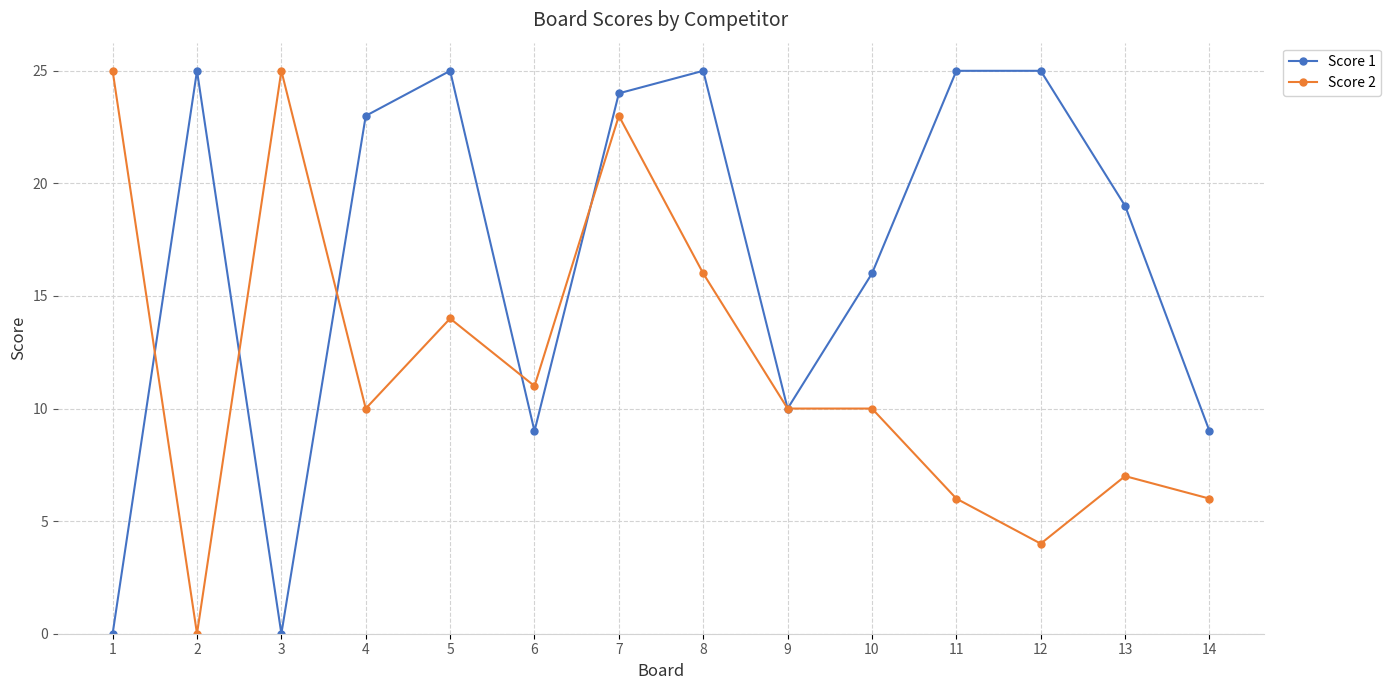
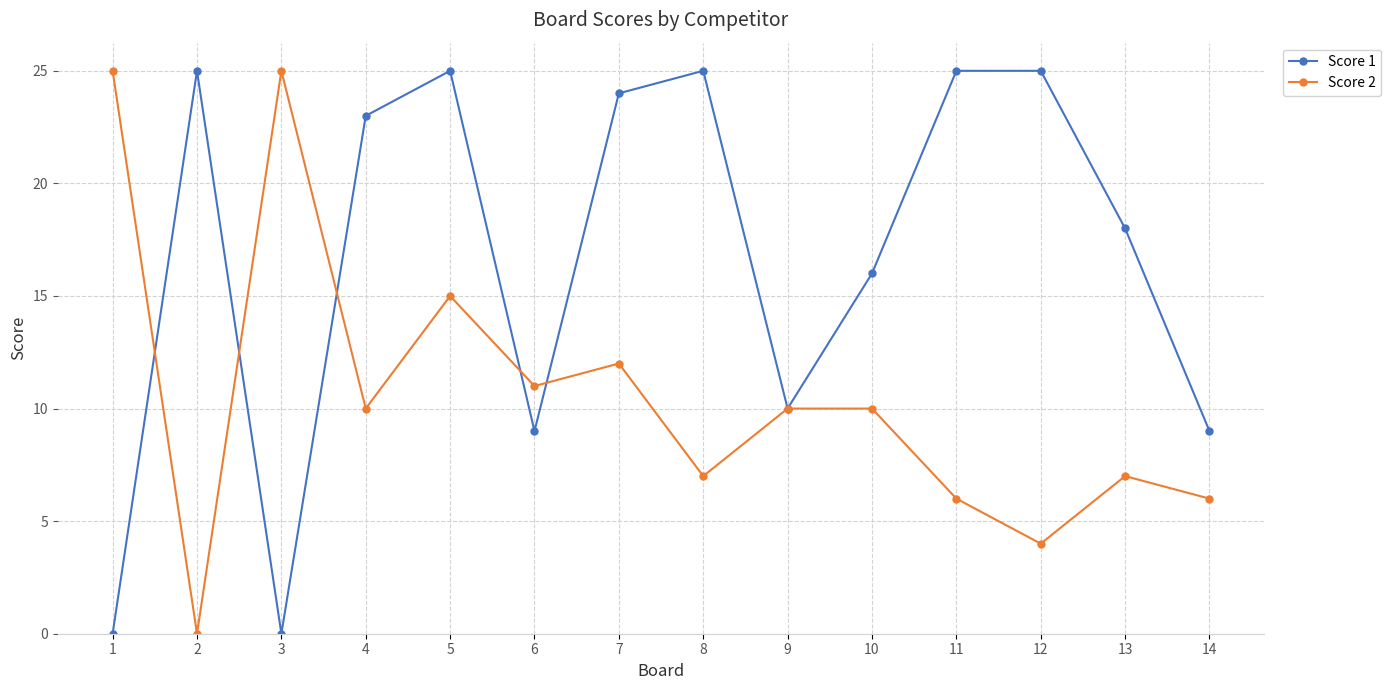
  {
    "Score 1": {
      "1": 0,
      "2": 25,
      "3": 0,
      "4": 23,
      "5": 25,
      "6": 9,
      "7": 24,
      "8": 25,
      "10": 16,
      "11": 25,
      "12": 25,
-     "13": 19,
+     "13": 18,
      "14": 9
    },
    "Score 2": {
      "1": 25,
      "2": 0,
      "3": 25,
      "4": 10,
-     "5": 14,
+     "5": 15,
      "6": 11,
-     "7": 23,
-     "8": 16,
+     "7": 12,
+     "8": 7,
      "10": 10,
      "11": 6,
      "12": 4,
      "13": 7,
      "14": 6
    }
  }
